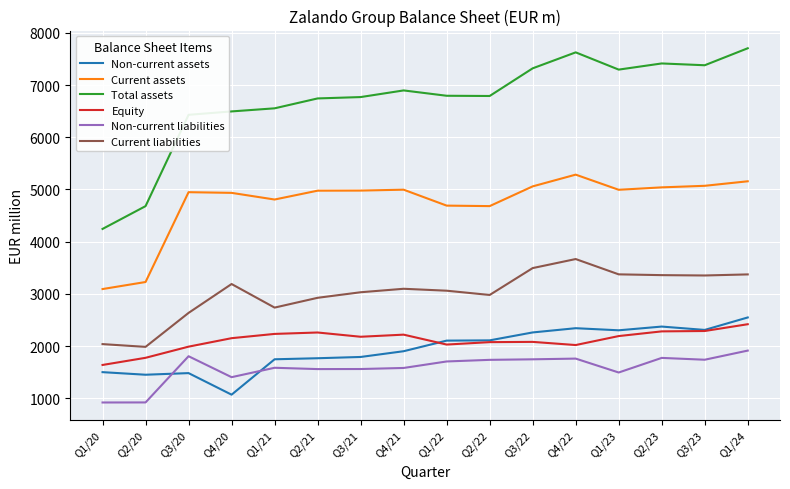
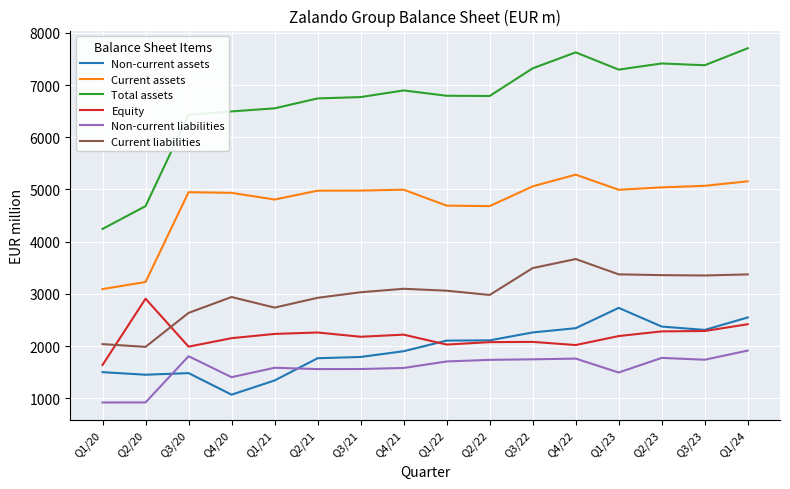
  {
    "Non-current assets": {
      "Q1/20": 1500,
      "Q2/20": 1500,
      "Q3/20": 1500,
      "Q4/20": 1100,
-     "Q1/21": 1700,
+     "Q1/21": 1300,
      "Q2/21": 1800,
      "Q3/21": 1800,
      "Q4/21": 1900,
      "Q1/22": 2100,
      "Q3/22": 2300,
      "Q4/22": 2300,
-     "Q1/23": 2300,
+     "Q1/23": 2700,
      "Q2/23": 2400,
      "Q1/24": 2500
    },
    "Current assets": {
      "Q1/20": 3100,
      "Q2/20": 3200,
      "Q3/20": 4900,
      "Q4/20": 4900,
      "Q1/21": 4800,
      "Q2/21": 5000,
      "Q3/21": 5000,
      "Q4/21": 5000,
      "Q1/22": 4700,
      "Q2/22": 4700,
      "Q3/22": 5100,
      "Q4/22": 5300,
      "Q1/23": 5000,
      "Q2/23": 5000,
      "Q3/23": 5100,
      "Q1/24": 5200
    },
    "Total assets": {
      "Q1/20": 4200,
      "Q2/20": 4700,
      "Q4/20": 6500,
      "Q1/21": 6600,
      "Q2/21": 6700,
      "Q3/21": 6800,
      "Q4/21": 6900,
      "Q1/22": 6800,
      "Q2/22": 6800,
      "Q3/22": 7300,
      "Q4/22": 7600,
      "Q1/23": 7300,
      "Q2/23": 7400,
      "Q3/23": 7400,
      "Q1/24": 7700
    },
    "Equity": {
      "Q1/20": 1600,
-     "Q2/20": 1800,
+     "Q2/20": 2900,
      "Q3/20": 2000,
      "Q4/20": 2200,
      "Q1/21": 2200,
      "Q2/21": 2300,
      "Q3/21": 2200,
      "Q4/21": 2200,
      "Q1/22": 2000,
      "Q3/22": 2100,
      "Q4/22": 2000,
      "Q1/23": 2200,
      "Q2/23": 2300,
      "Q1/24": 2400
    },
    "Non-current liabilities": {
      "Q1/20": 900,
      "Q2/20": 900,
      "Q3/20": 1800,
      "Q4/20": 1400,
      "Q1/21": 1600,
      "Q2/21": 1600,
      "Q3/21": 1600,
      "Q4/21": 1600,
      "Q1/22": 1700,
      "Q2/22": 1700,
      "Q3/22": 1700,
      "Q4/22": 1800,
      "Q1/23": 1500,
      "Q2/23": 1800,
      "Q3/23": 1700,
      "Q1/24": 1900
    },
    "Current liabilities": {
      "Q1/20": 2000,
      "Q2/20": 2000,
      "Q3/20": 2600,
-     "Q4/20": 3200,
+     "Q4/20": 2900,
      "Q1/21": 2700,
      "Q2/21": 2900,
      "Q3/21": 3000,
      "Q4/21": 3100,
      "Q1/22": 3100,
      "Q2/22": 3000,
      "Q3/22": 3500,
      "Q4/22": 3700,
      "Q1/23": 3400,
      "Q2/23": 3400,
      "Q3/23": 3400,
      "Q1/24": 3400
    }
  }
